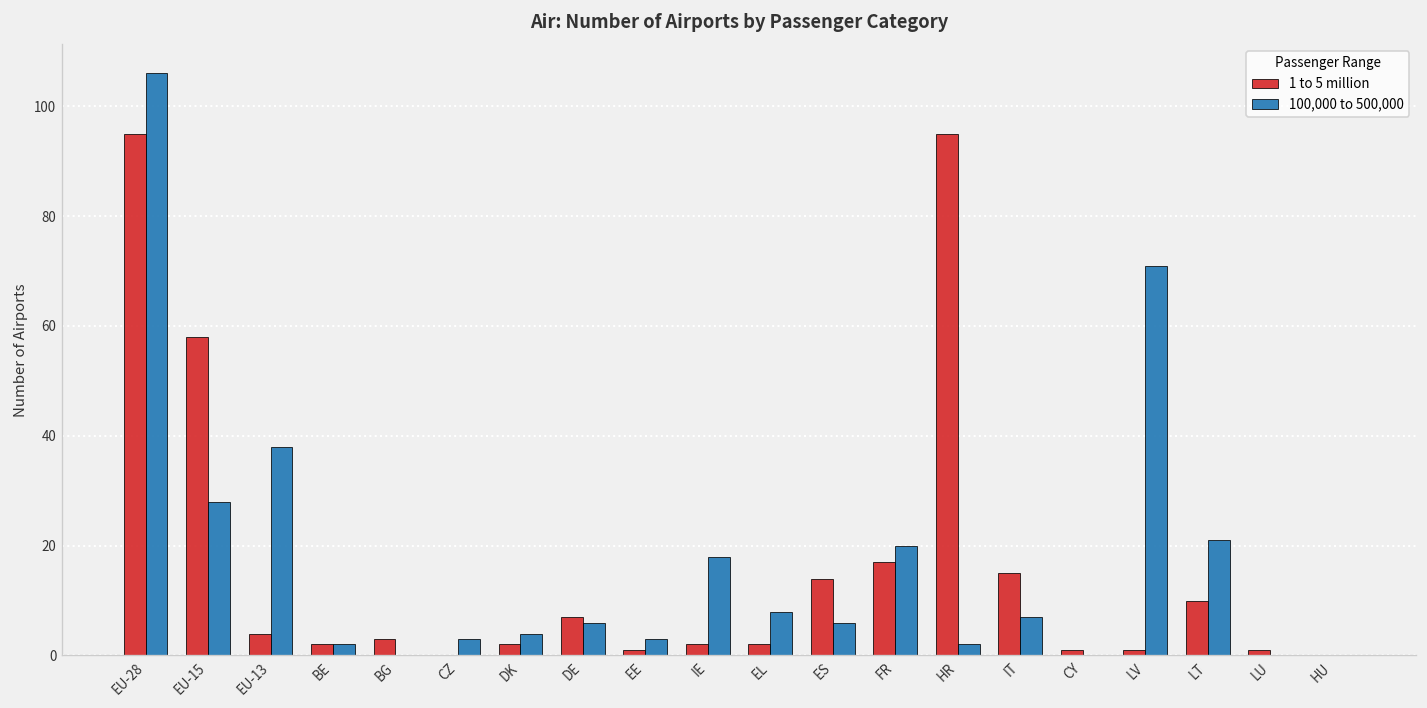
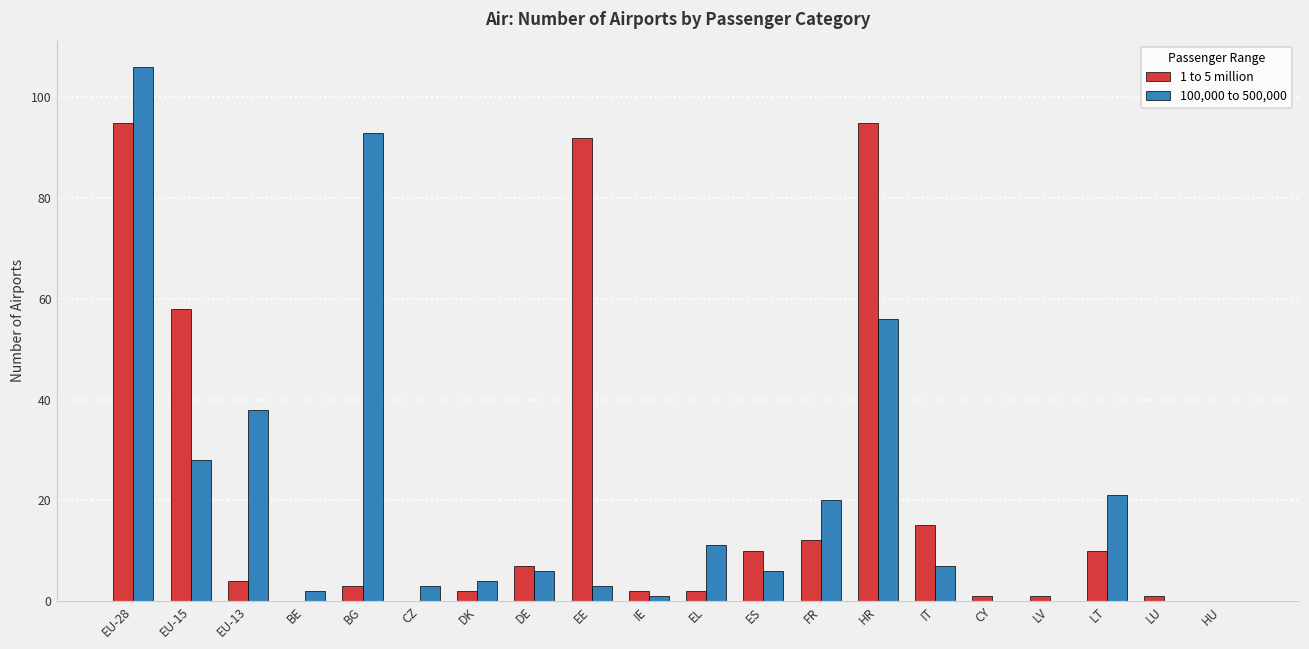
  {
    "1 to 5 million": {
      "EU-28": 95,
      "EU-15": 58,
      "EU-13": 4,
-     "BE": 2,
+     "BE": 0,
      "BG": 3,
      "CZ": 0,
      "DK": 2,
      "DE": 7,
-     "EE": 1,
+     "EE": 92,
      "IE": 2,
      "EL": 2,
-     "ES": 14,
-     "FR": 17,
+     "ES": 10,
+     "FR": 12,
      "HR": 95,
      "IT": 15,
      "CY": 1,
      "LV": 1,
      "LT": 10,
      "LU": 1,
      "HU": 0
    },
    "100,000 to 500,000": {
      "EU-28": 106,
      "EU-15": 28,
      "EU-13": 38,
      "BE": 2,
-     "BG": 0,
+     "BG": 93,
      "CZ": 3,
      "DK": 4,
      "DE": 6,
      "EE": 3,
-     "IE": 18,
-     "EL": 8,
+     "IE": 1,
+     "EL": 11,
      "ES": 6,
      "FR": 20,
-     "HR": 2,
+     "HR": 56,
      "IT": 7,
      "CY": 0,
-     "LV": 71,
+     "LV": 0,
      "LT": 21,
      "LU": 0,
      "HU": 0
    }
  }
